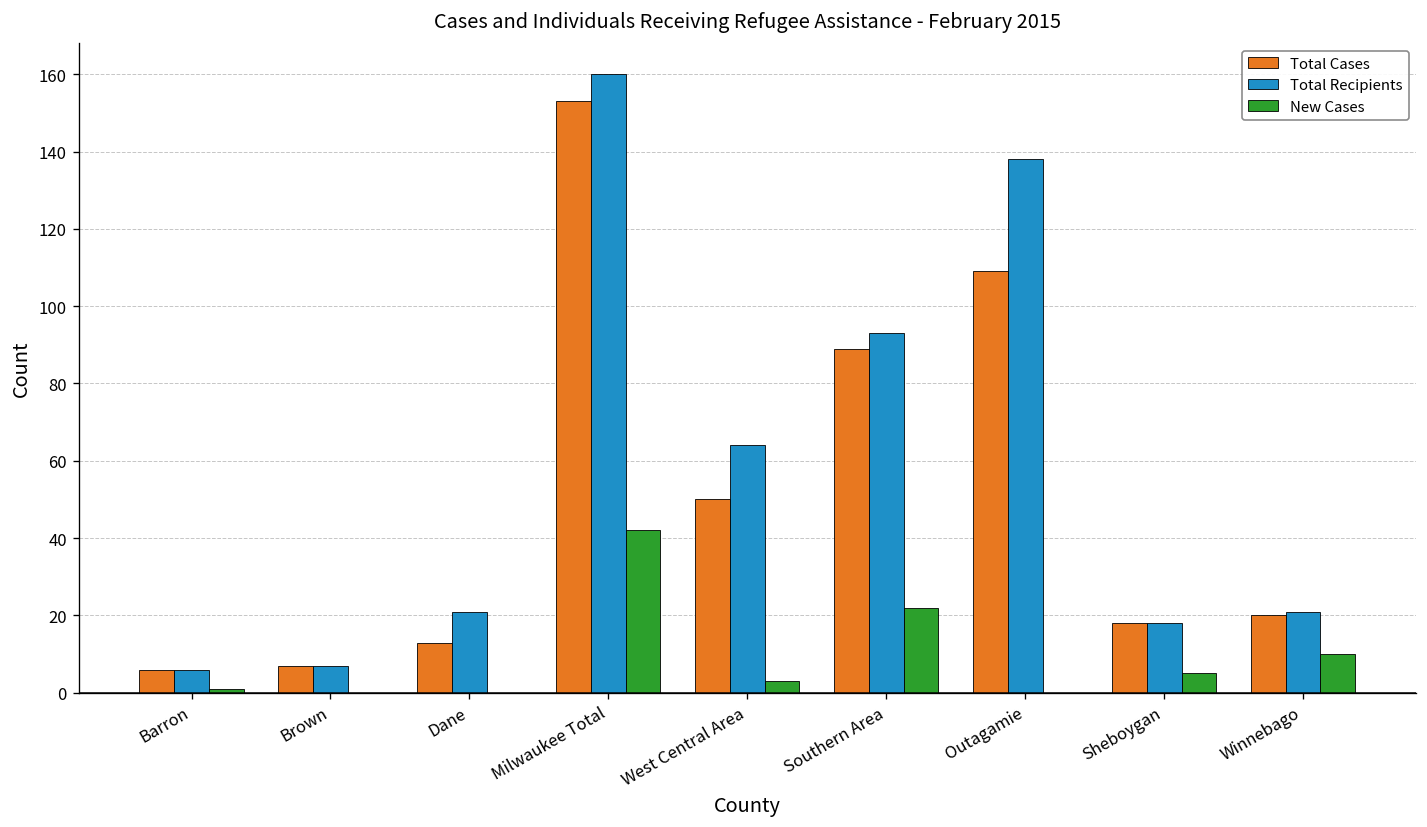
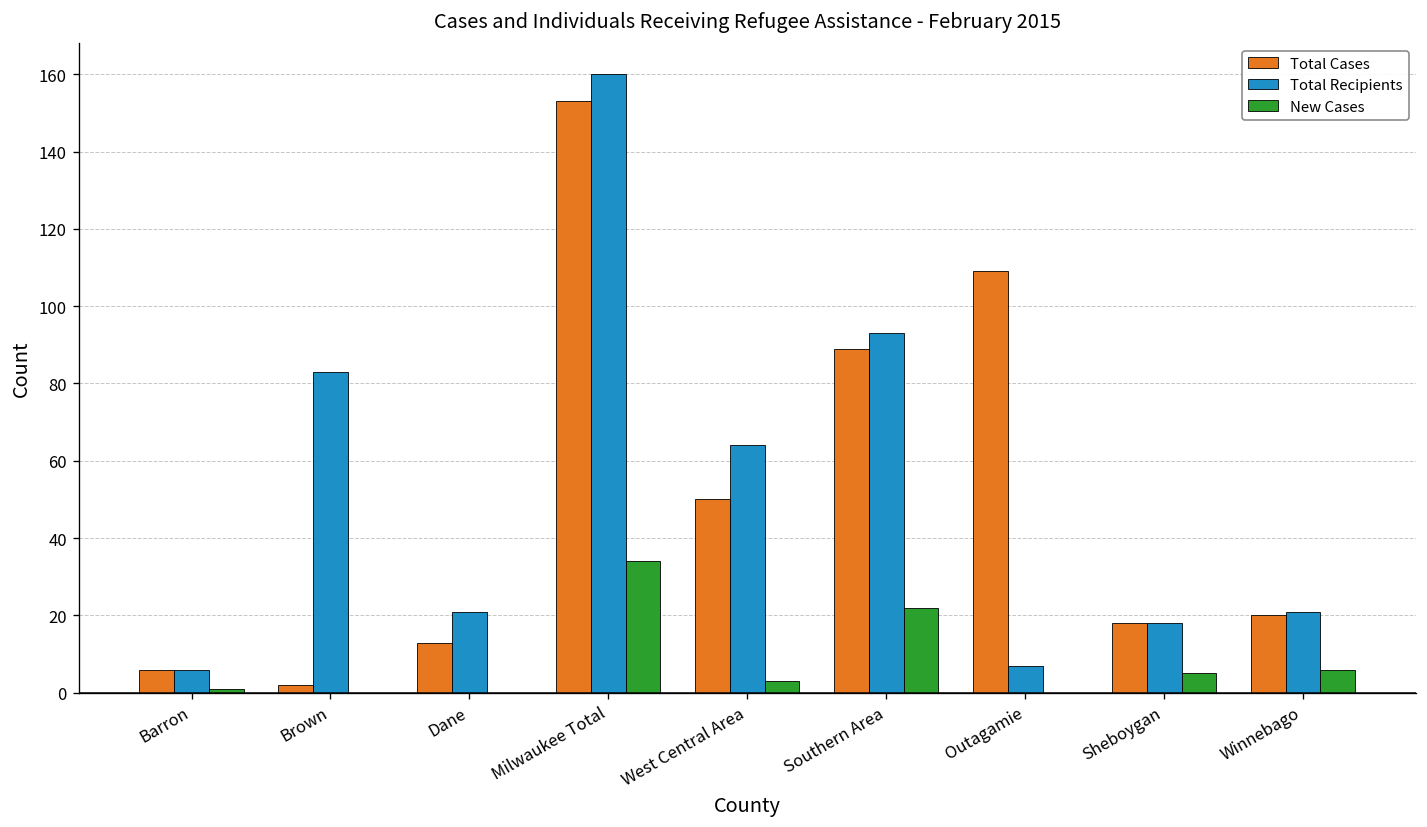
  {
    "Total Cases": {
      "Barron": 6,
-     "Brown": 7,
+     "Brown": 2,
      "Dane": 13,
      "Milwaukee Total": 153,
      "West Central Area": 50,
      "Southern Area": 89,
      "Outagamie": 109,
      "Sheboygan": 18,
      "Winnebago": 20
    },
    "Total Recipients": {
      "Barron": 6,
-     "Brown": 7,
+     "Brown": 83,
      "Dane": 21,
      "Milwaukee Total": 160,
      "West Central Area": 64,
      "Southern Area": 93,
-     "Outagamie": 138,
+     "Outagamie": 7,
      "Sheboygan": 18,
      "Winnebago": 21
    },
    "New Cases": {
      "Barron": 1,
      "Brown": 0,
      "Dane": 0,
-     "Milwaukee Total": 42,
+     "Milwaukee Total": 34,
      "West Central Area": 3,
      "Southern Area": 22,
      "Outagamie": 0,
      "Sheboygan": 5,
-     "Winnebago": 10
+     "Winnebago": 6
    }
  }
